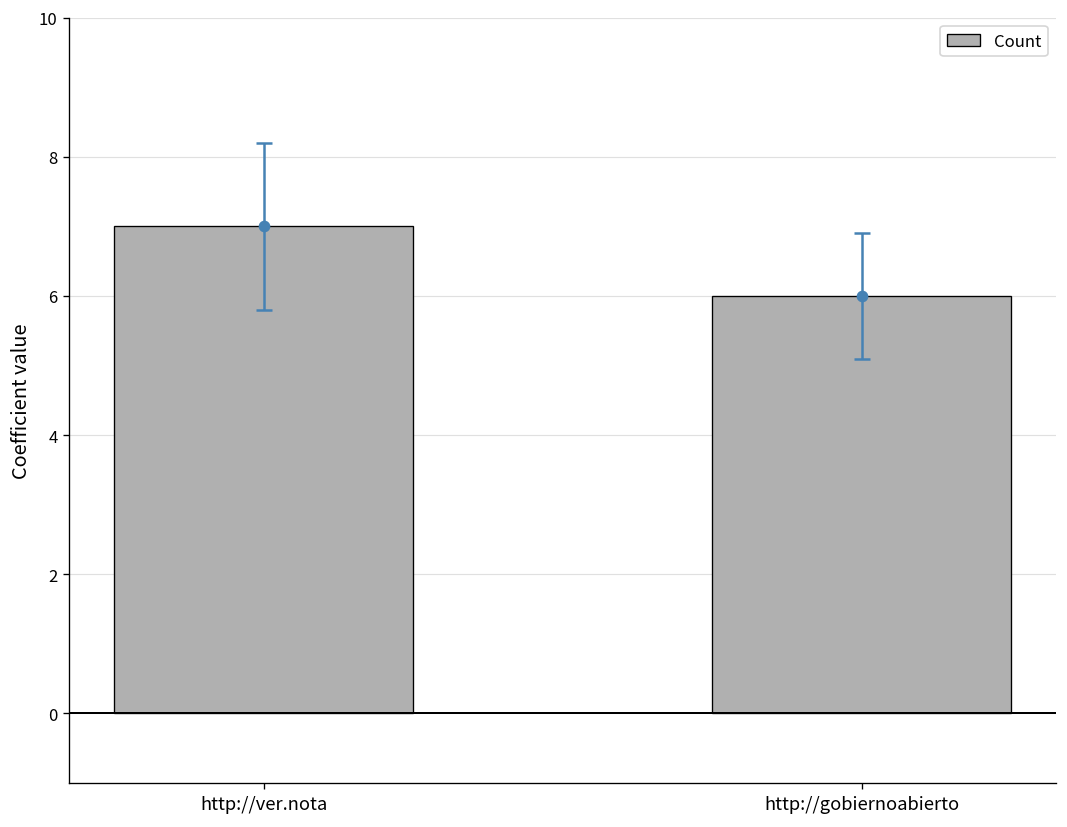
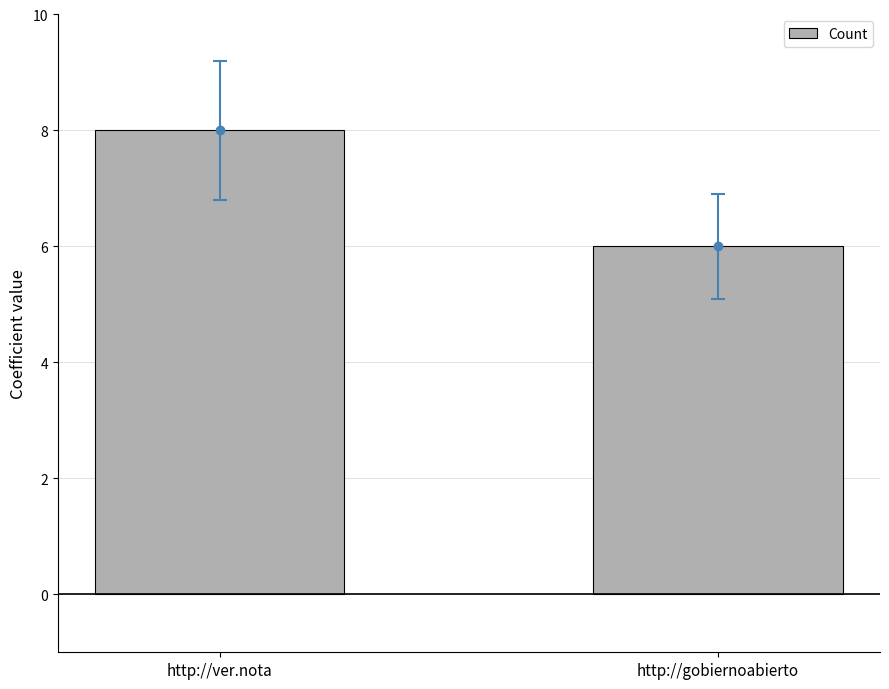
  {
    "Count": {
-     "http://ver.nota": 7,
+     "http://ver.nota": 8,
      "http://gobiernoabierto": 6
    }
  }
